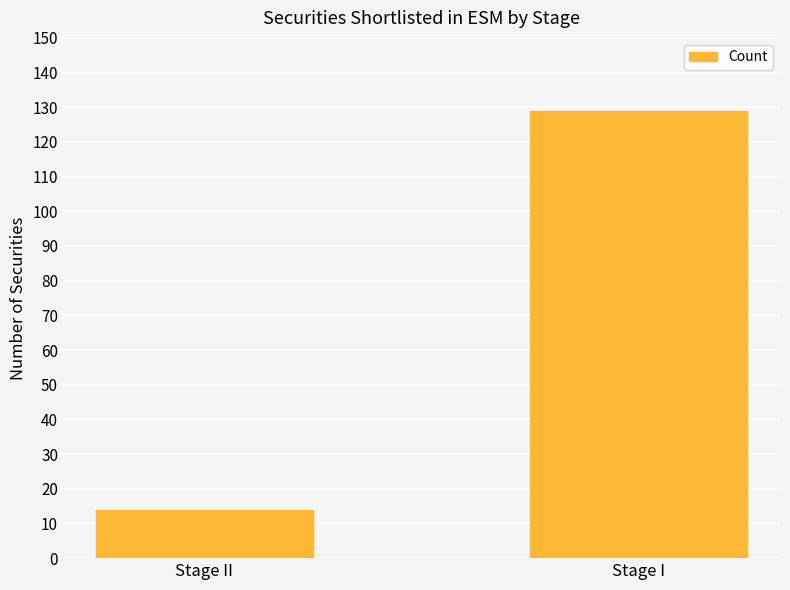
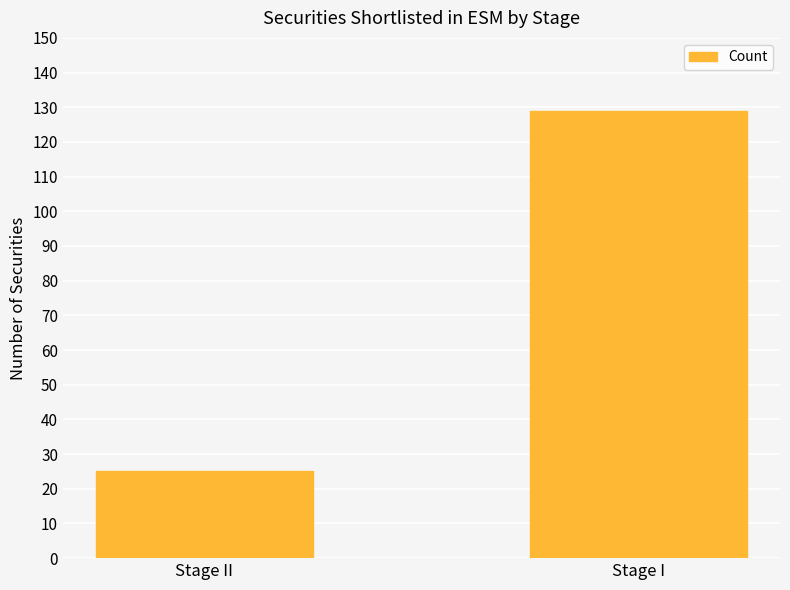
  {
-   "Stage II": 14,
+   "Stage II": 25,
    "Stage I": 129
  }
